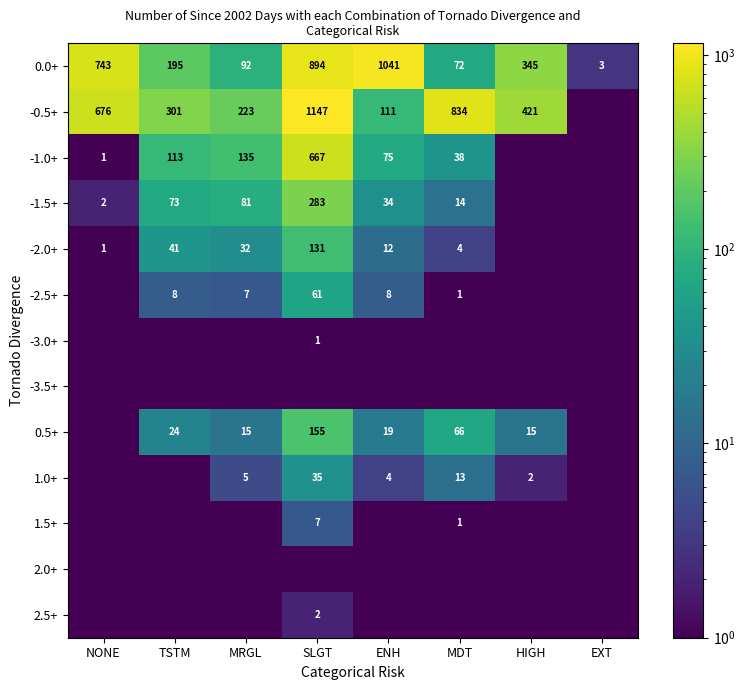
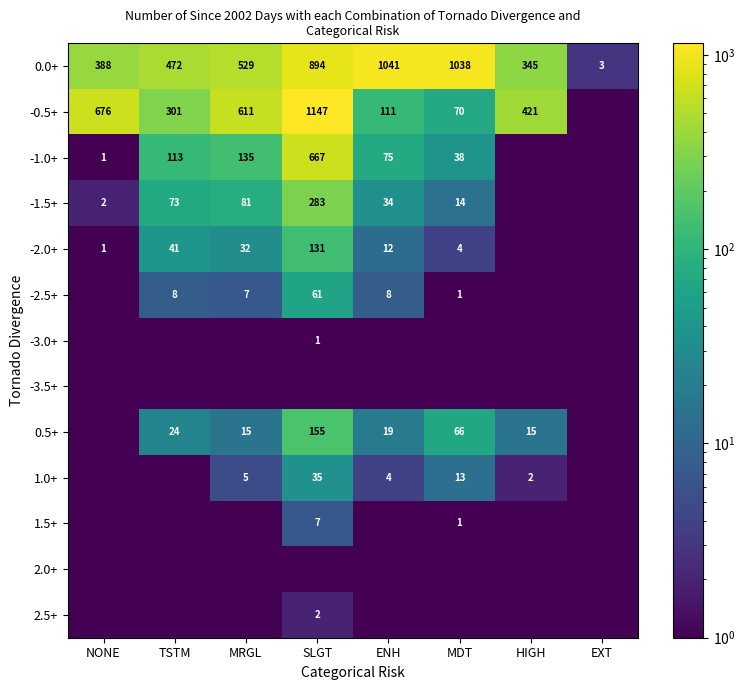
  {
    "0.0+": {
-     "NONE": 743,
-     "TSTM": 195,
-     "MRGL": 92,
+     "NONE": 388,
+     "TSTM": 472,
+     "MRGL": 529,
      "SLGT": 894,
      "ENH": 1041,
-     "MDT": 72,
+     "MDT": 1038,
      "HIGH": 345,
      "EXT": 3
    },
    "-0.5+": {
      "NONE": 676,
      "TSTM": 301,
-     "MRGL": 223,
+     "MRGL": 611,
      "SLGT": 1147,
      "ENH": 111,
-     "MDT": 834,
+     "MDT": 70,
      "HIGH": 421
    },
    "-1.0+": {
      "NONE": 1,
      "TSTM": 113,
      "MRGL": 135,
      "SLGT": 667,
      "ENH": 75,
      "MDT": 38
    },
    "-1.5+": {
      "NONE": 2,
      "TSTM": 73,
      "MRGL": 81,
      "SLGT": 283,
      "ENH": 34,
      "MDT": 14
    },
    "-2.0+": {
      "NONE": 1,
      "TSTM": 41,
      "MRGL": 32,
      "SLGT": 131,
      "ENH": 12,
      "MDT": 4
    },
    "-2.5+": {
      "TSTM": 8,
      "MRGL": 7,
      "SLGT": 61,
      "ENH": 8,
      "MDT": 1
    },
    "-3.0+": {
      "SLGT": 1
    },
    "0.5+": {
      "TSTM": 24,
      "MRGL": 15,
      "SLGT": 155,
      "ENH": 19,
      "MDT": 66,
      "HIGH": 15
    },
    "1.0+": {
      "MRGL": 5,
      "SLGT": 35,
      "ENH": 4,
      "MDT": 13,
      "HIGH": 2
    },
    "1.5+": {
      "SLGT": 7,
      "MDT": 1
    },
    "2.5+": {
      "SLGT": 2
    }
  }
